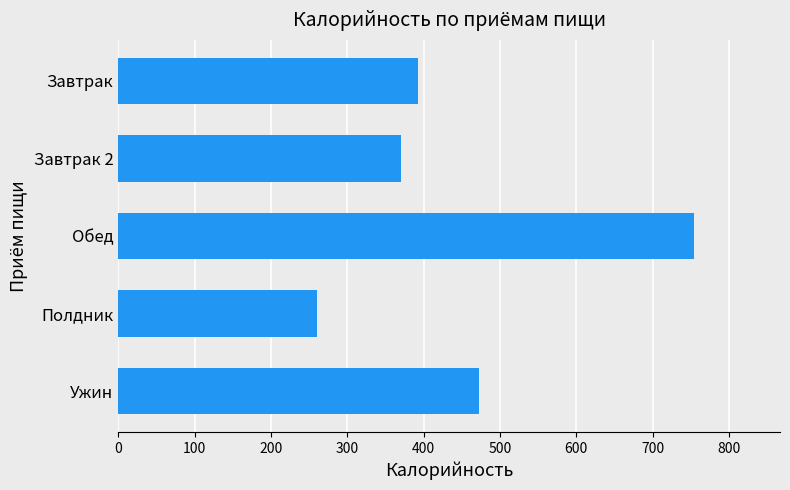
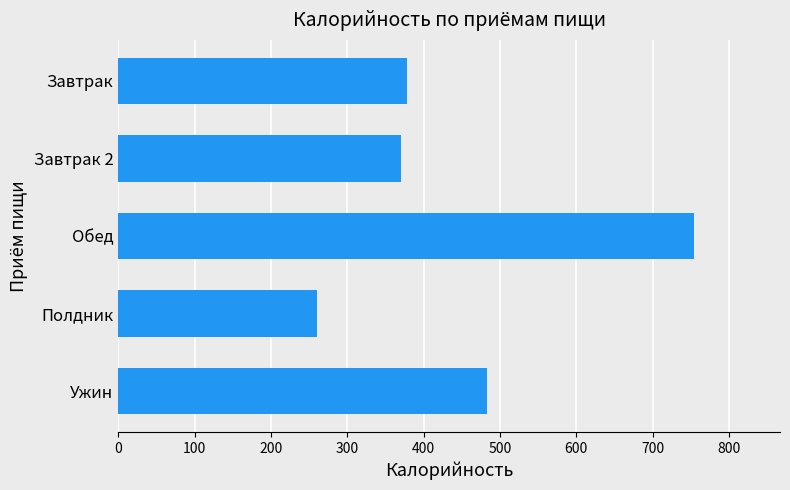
  {
-   "Завтрак": 390,
+   "Завтрак": 380,
    "Завтрак 2": 370,
    "Обед": 750,
    "Полдник": 260,
-   "Ужин": 470
+   "Ужин": 480
  }
